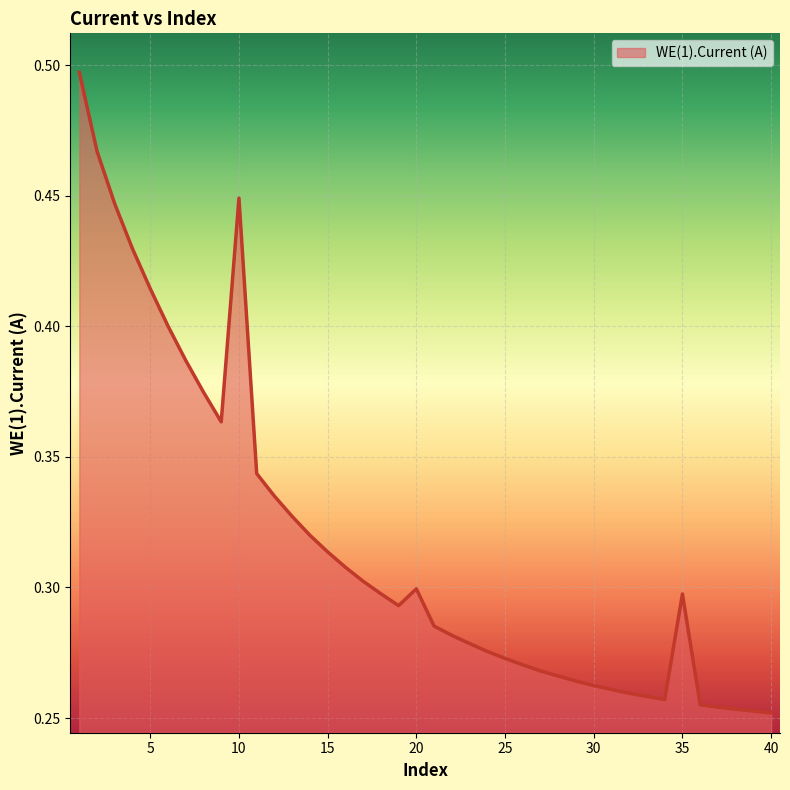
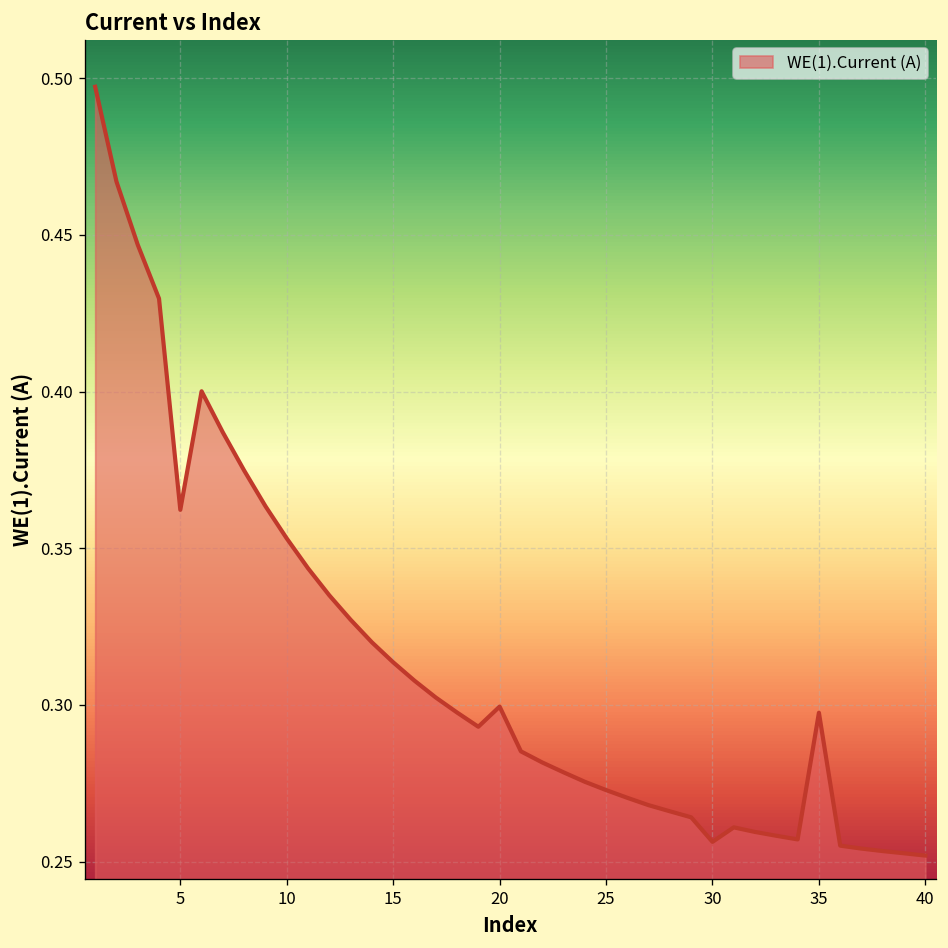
  {
-   "5": 0.414,
-   "10": 0.449,
+   "5": 0.362,
+   "10": 0.353,
    "15": 0.314,
    "20": 0.299,
    "25": 0.273,
-   "30": 0.262,
+   "30": 0.256,
    "35": 0.297,
    "40": 0.252
  }
